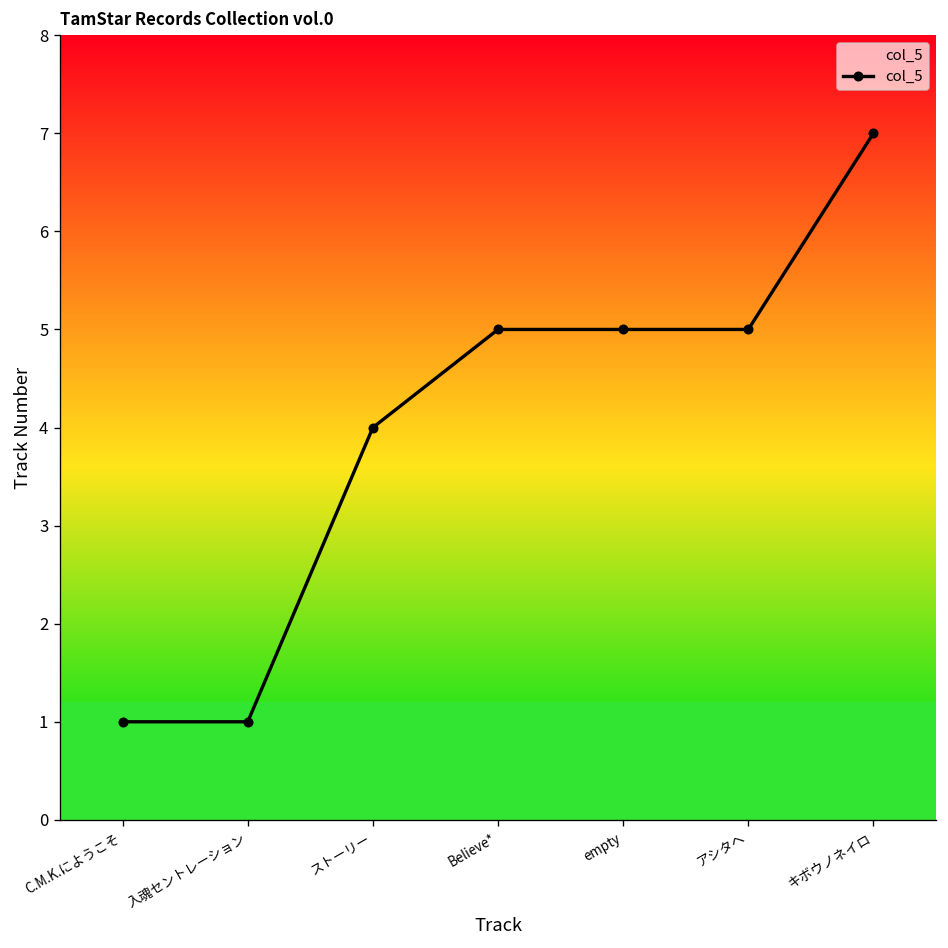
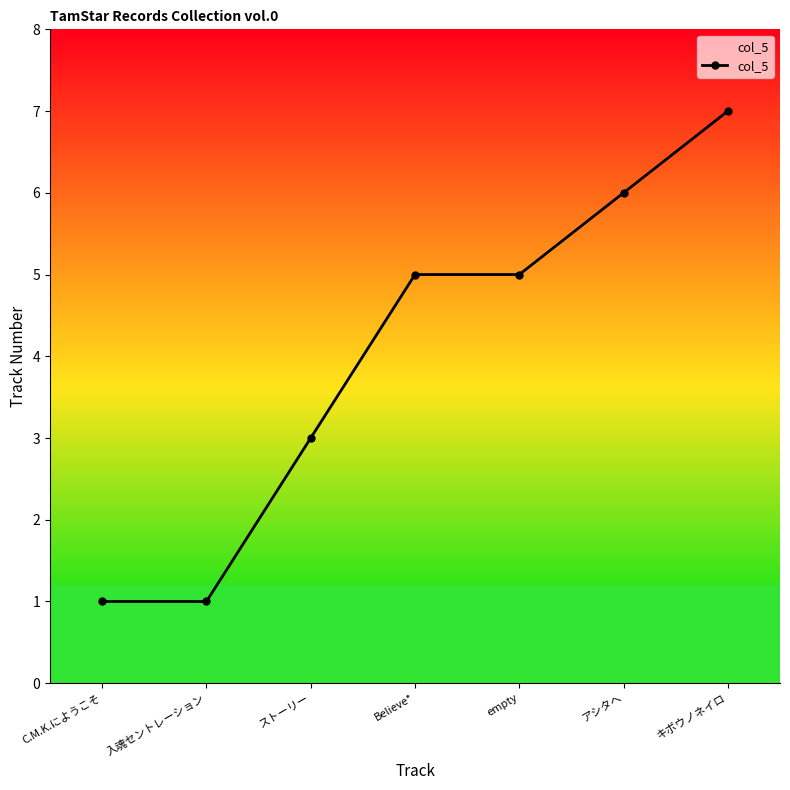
  {
    "C.M.K.にようこそ": 1,
    "入魂セントレーション": 1,
-   "ストーリー": 4,
+   "ストーリー": 3,
    "Believe*": 5,
    "empty": 5,
-   "アシタヘ": 5,
+   "アシタヘ": 6,
    "キボウノネイロ": 7
  }
